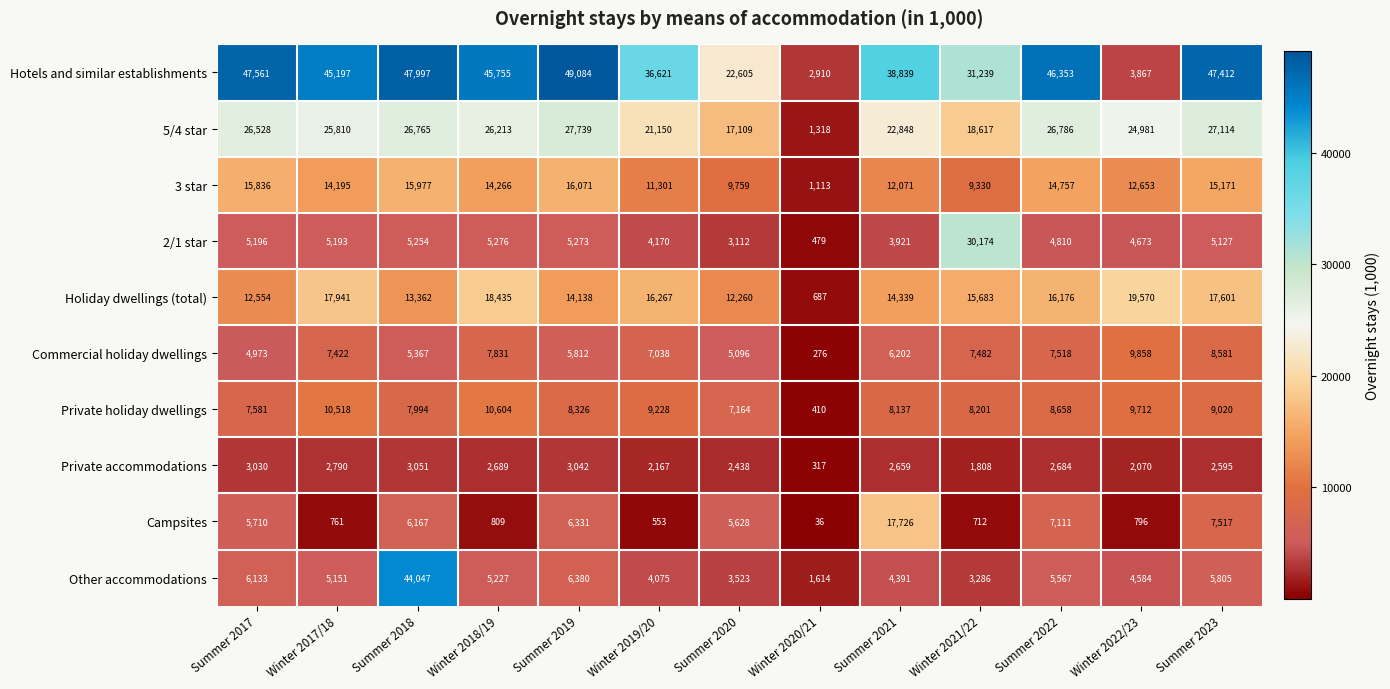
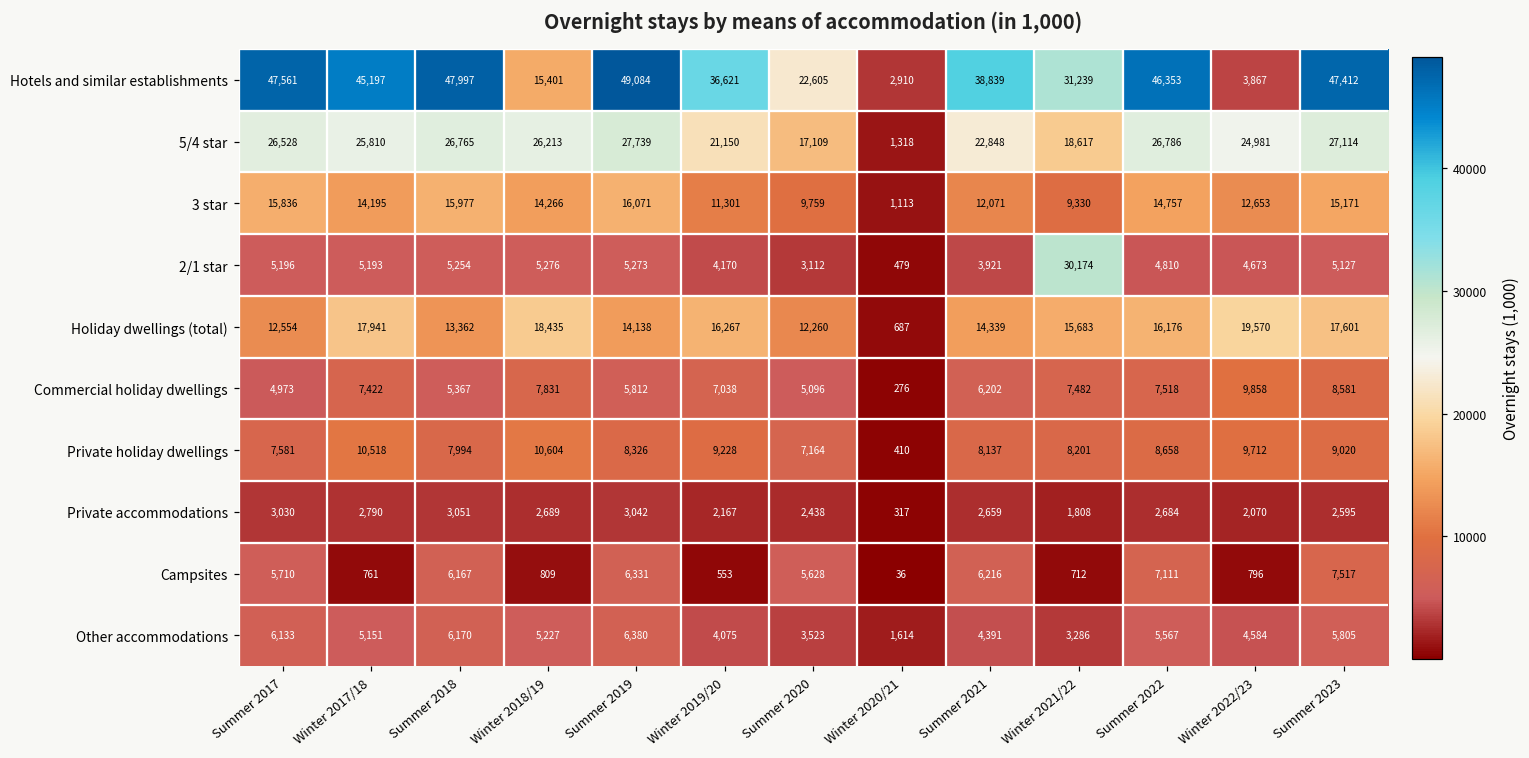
  {
    "Hotels and similar establishments": {
      "Summer 2017": "47,561",
      "Winter 2017/18": "45,197",
      "Summer 2018": "47,997",
-     "Winter 2018/19": "45,755",
+     "Winter 2018/19": "15,401",
      "Summer 2019": "49,084",
      "Winter 2019/20": "36,621",
      "Summer 2020": "22,605",
      "Winter 2020/21": "2,910",
      "Summer 2021": "38,839",
      "Winter 2021/22": "31,239",
      "Summer 2022": "46,353",
      "Winter 2022/23": "3,867",
      "Summer 2023": "47,412"
    },
    "5/4 star": {
      "Summer 2017": "26,528",
      "Winter 2017/18": "25,810",
      "Summer 2018": "26,765",
      "Winter 2018/19": "26,213",
      "Summer 2019": "27,739",
      "Winter 2019/20": "21,150",
      "Summer 2020": "17,109",
      "Winter 2020/21": "1,318",
      "Summer 2021": "22,848",
      "Winter 2021/22": "18,617",
      "Summer 2022": "26,786",
      "Winter 2022/23": "24,981",
      "Summer 2023": "27,114"
    },
    "3 star": {
      "Summer 2017": "15,836",
      "Winter 2017/18": "14,195",
      "Summer 2018": "15,977",
      "Winter 2018/19": "14,266",
      "Summer 2019": "16,071",
      "Winter 2019/20": "11,301",
      "Summer 2020": "9,759",
      "Winter 2020/21": "1,113",
      "Summer 2021": "12,071",
      "Winter 2021/22": "9,330",
      "Summer 2022": "14,757",
      "Winter 2022/23": "12,653",
      "Summer 2023": "15,171"
    },
    "2/1 star": {
      "Summer 2017": "5,196",
      "Winter 2017/18": "5,193",
      "Summer 2018": "5,254",
      "Winter 2018/19": "5,276",
      "Summer 2019": "5,273",
      "Winter 2019/20": "4,170",
      "Summer 2020": "3,112",
      "Winter 2020/21": "479",
      "Summer 2021": "3,921",
      "Winter 2021/22": "30,174",
      "Summer 2022": "4,810",
      "Winter 2022/23": "4,673",
      "Summer 2023": "5,127"
    },
    "Holiday dwellings (total)": {
      "Summer 2017": "12,554",
      "Winter 2017/18": "17,941",
      "Summer 2018": "13,362",
      "Winter 2018/19": "18,435",
      "Summer 2019": "14,138",
      "Winter 2019/20": "16,267",
      "Summer 2020": "12,260",
      "Winter 2020/21": "687",
      "Summer 2021": "14,339",
      "Winter 2021/22": "15,683",
      "Summer 2022": "16,176",
      "Winter 2022/23": "19,570",
      "Summer 2023": "17,601"
    },
    "Commercial holiday dwellings": {
      "Summer 2017": "4,973",
      "Winter 2017/18": "7,422",
      "Summer 2018": "5,367",
      "Winter 2018/19": "7,831",
      "Summer 2019": "5,812",
      "Winter 2019/20": "7,038",
      "Summer 2020": "5,096",
      "Winter 2020/21": "276",
      "Summer 2021": "6,202",
      "Winter 2021/22": "7,482",
      "Summer 2022": "7,518",
      "Winter 2022/23": "9,858",
      "Summer 2023": "8,581"
    },
    "Private holiday dwellings": {
      "Summer 2017": "7,581",
      "Winter 2017/18": "10,518",
      "Summer 2018": "7,994",
      "Winter 2018/19": "10,604",
      "Summer 2019": "8,326",
      "Winter 2019/20": "9,228",
      "Summer 2020": "7,164",
      "Winter 2020/21": "410",
      "Summer 2021": "8,137",
      "Winter 2021/22": "8,201",
      "Summer 2022": "8,658",
      "Winter 2022/23": "9,712",
      "Summer 2023": "9,020"
    },
    "Private accommodations": {
      "Summer 2017": "3,030",
      "Winter 2017/18": "2,790",
      "Summer 2018": "3,051",
      "Winter 2018/19": "2,689",
      "Summer 2019": "3,042",
      "Winter 2019/20": "2,167",
      "Summer 2020": "2,438",
      "Winter 2020/21": "317",
      "Summer 2021": "2,659",
      "Winter 2021/22": "1,808",
      "Summer 2022": "2,684",
      "Winter 2022/23": "2,070",
      "Summer 2023": "2,595"
    },
    "Campsites": {
      "Summer 2017": "5,710",
      "Winter 2017/18": "761",
      "Summer 2018": "6,167",
      "Winter 2018/19": "809",
      "Summer 2019": "6,331",
      "Winter 2019/20": "553",
      "Summer 2020": "5,628",
      "Winter 2020/21": "36",
-     "Summer 2021": "17,726",
+     "Summer 2021": "6,216",
      "Winter 2021/22": "712",
      "Summer 2022": "7,111",
      "Winter 2022/23": "796",
      "Summer 2023": "7,517"
    },
    "Other accommodations": {
      "Summer 2017": "6,133",
      "Winter 2017/18": "5,151",
-     "Summer 2018": "44,047",
+     "Summer 2018": "6,170",
      "Winter 2018/19": "5,227",
      "Summer 2019": "6,380",
      "Winter 2019/20": "4,075",
      "Summer 2020": "3,523",
      "Winter 2020/21": "1,614",
      "Summer 2021": "4,391",
      "Winter 2021/22": "3,286",
      "Summer 2022": "5,567",
      "Winter 2022/23": "4,584",
      "Summer 2023": "5,805"
    }
  }
